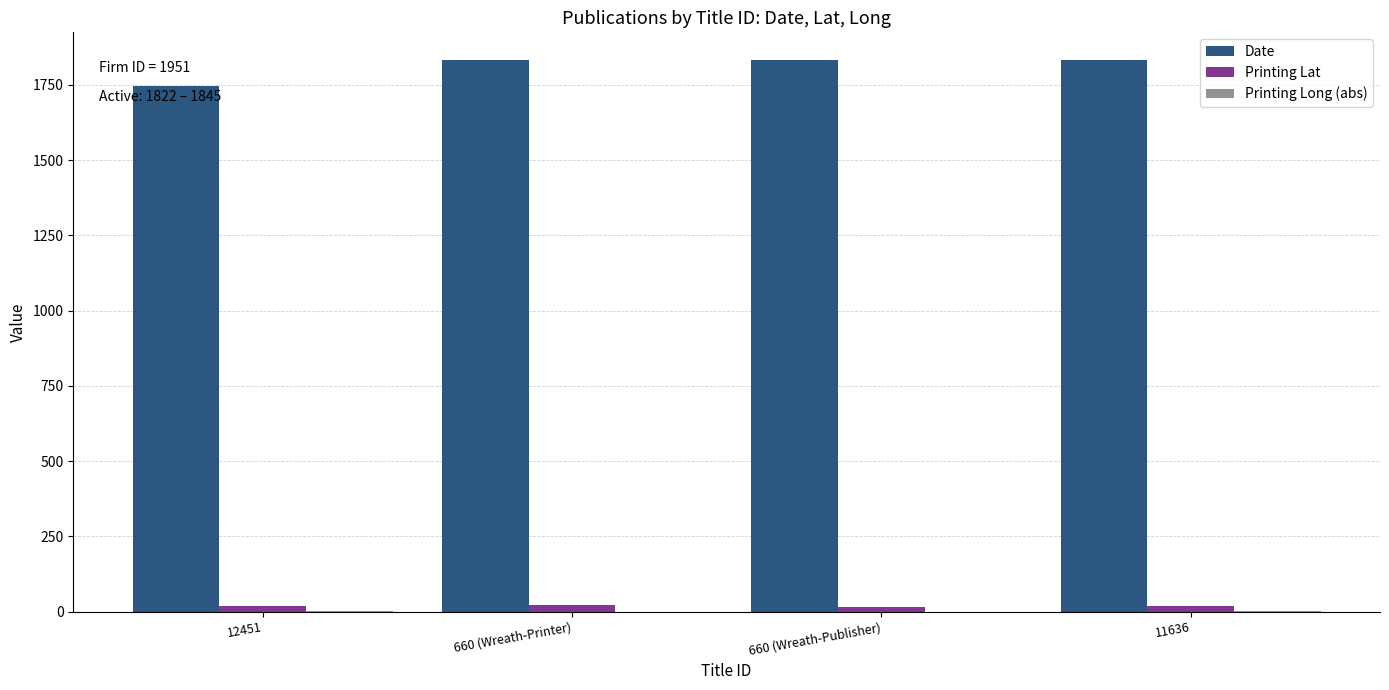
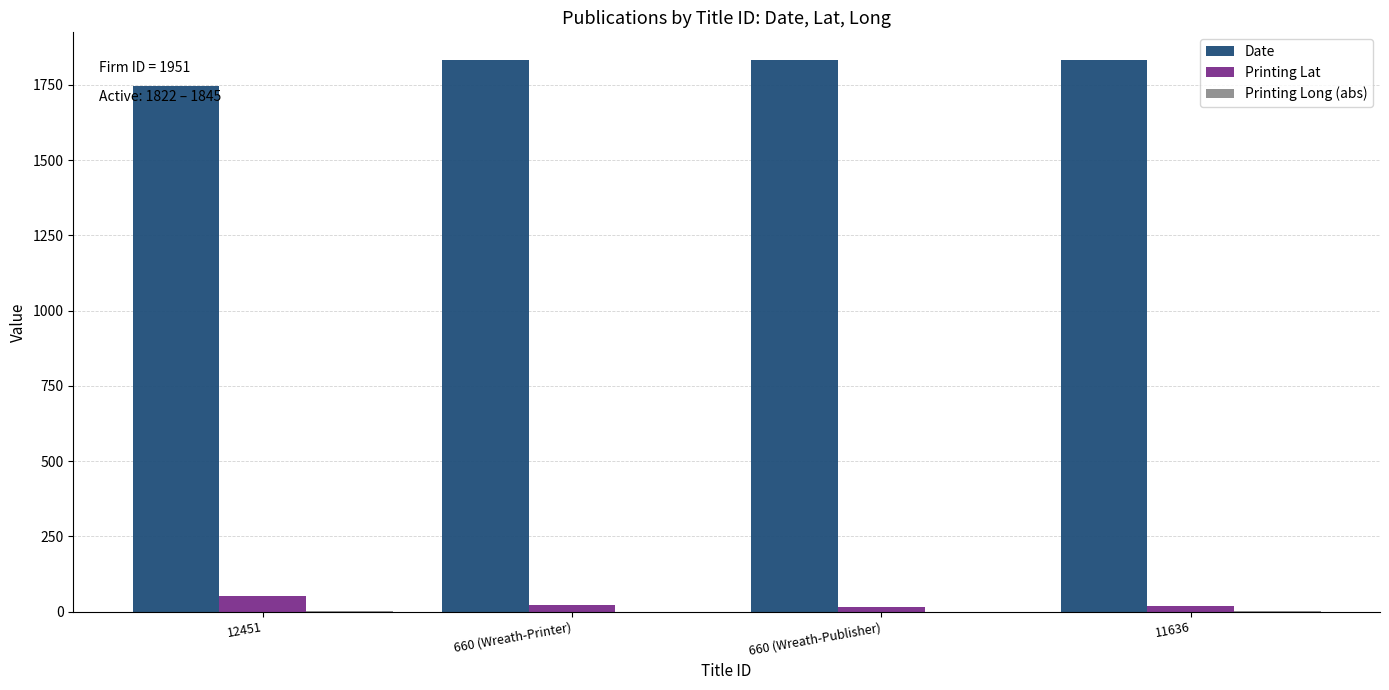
  {
    "Date": {
      "660 (Wreath-Printer)": 1830,
      "660 (Wreath-Publisher)": 1830,
      "11636": 1830
    },
    "Printing Lat": {
-     "12451": 20,
+     "12451": 50,
      "660 (Wreath-Printer)": 20,
      "660 (Wreath-Publisher)": 10,
      "11636": 20
    }
  }
